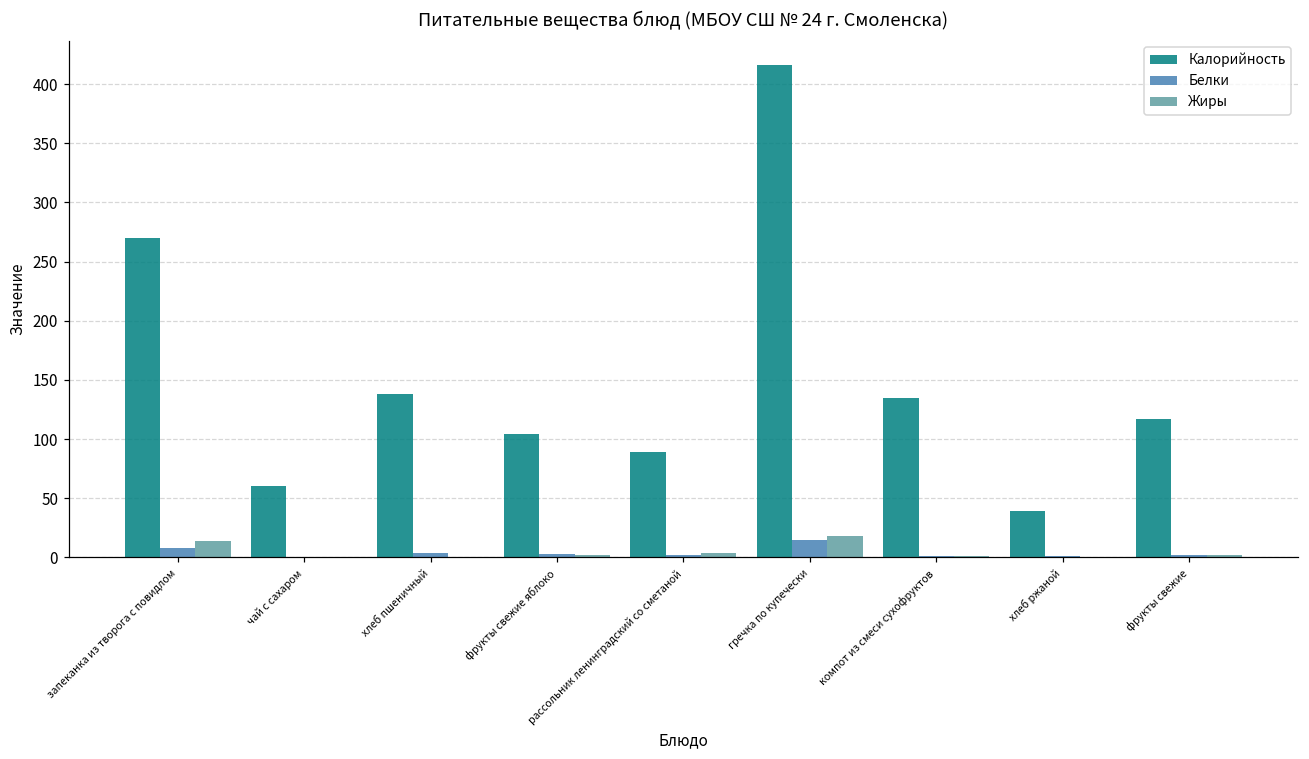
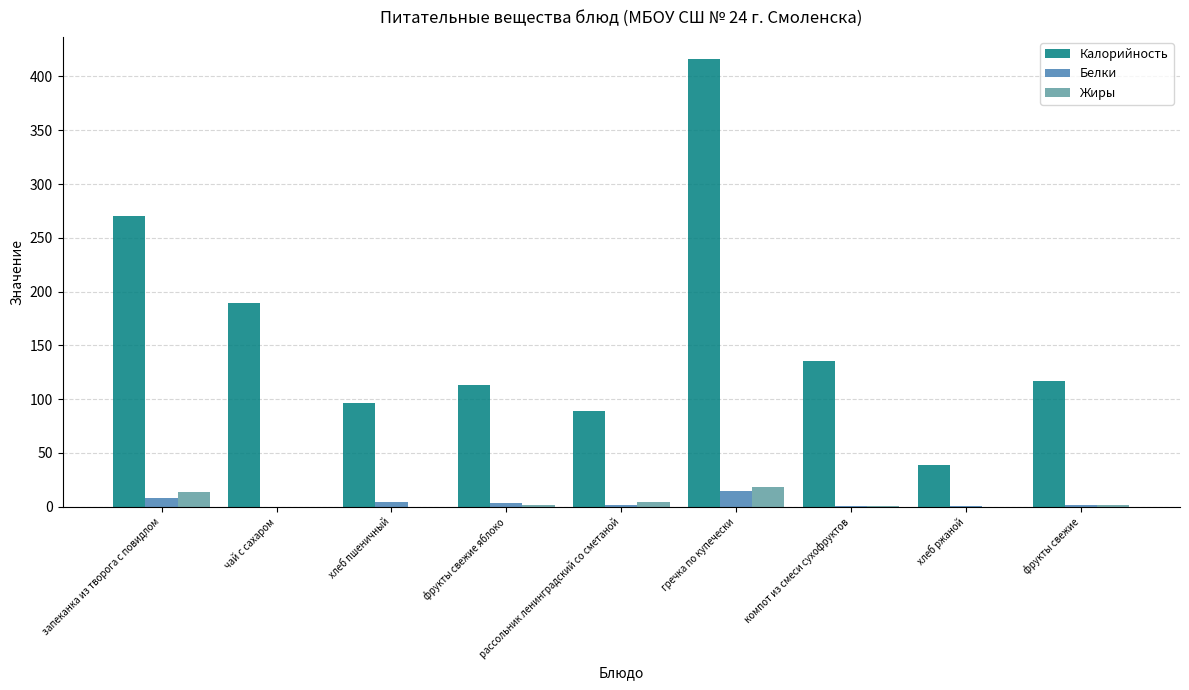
  {
    "Калорийность": {
      "запеканка из творога с повидлом": 270,
-     "чай с сахаром": 60,
-     "хлеб пшеничный": 138,
-     "фрукты свежие яблоко": 104,
+     "чай с сахаром": 189,
+     "хлеб пшеничный": 96,
+     "фрукты свежие яблоко": 113,
      "рассольник ленинградский со сметаной": 89,
      "гречка по купечески": 416,
      "компот из смеси сухофруктов": 135,
      "хлеб ржаной": 39,
      "фрукты свежие": 117
    }
  }
